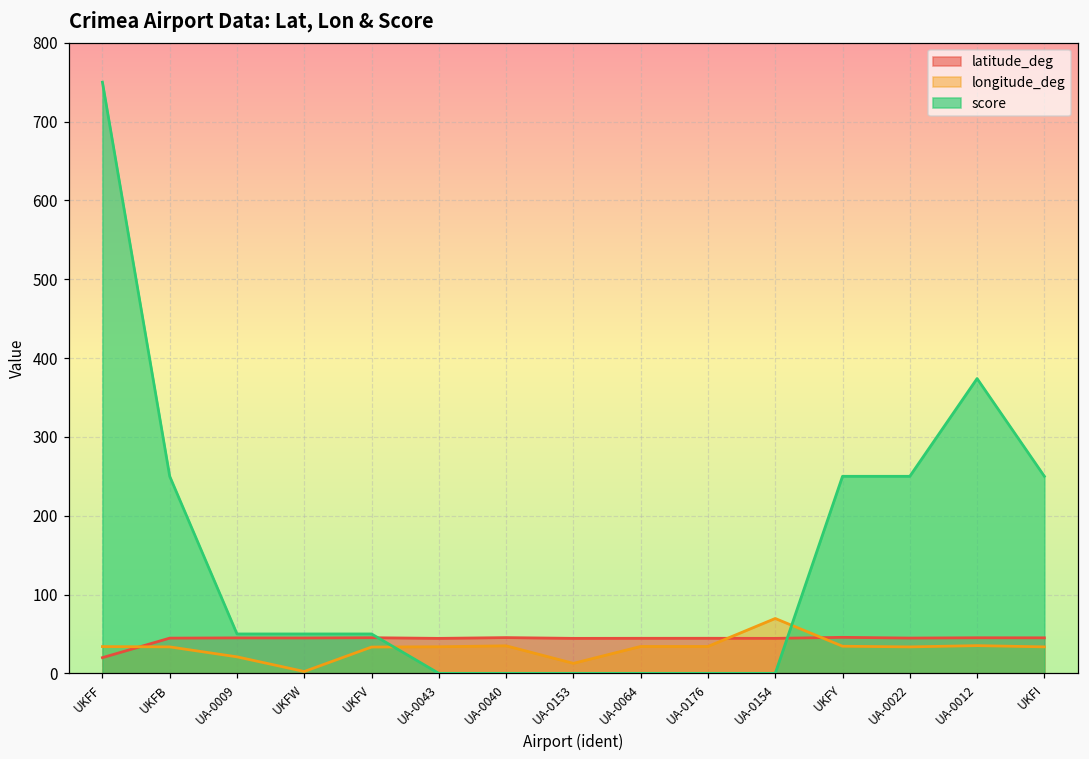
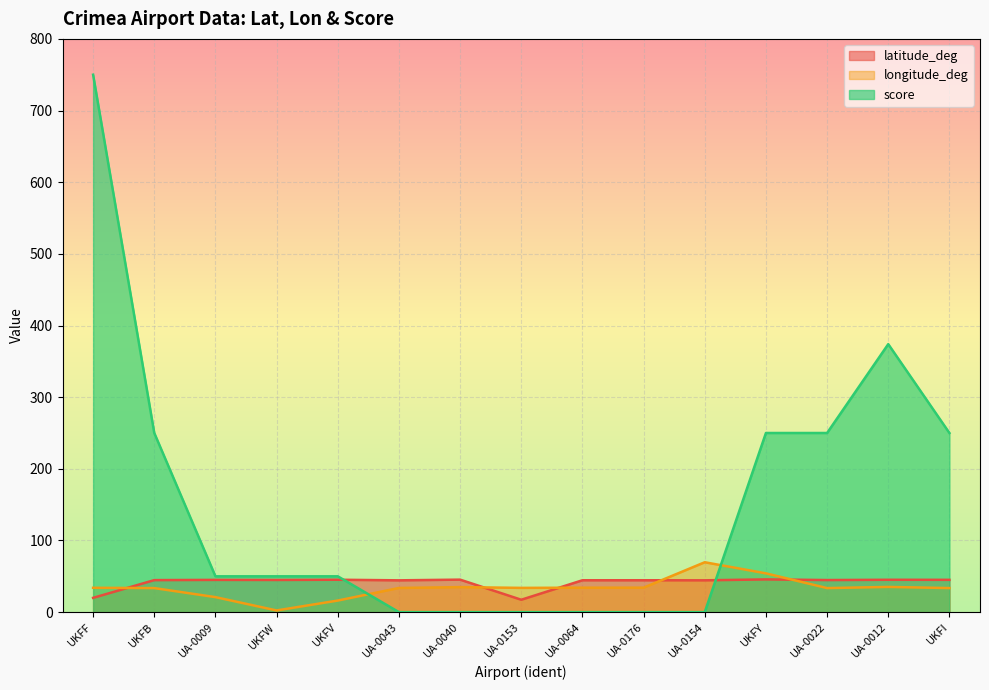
  {
    "latitude_deg": {
      "UKFF": 20,
      "UKFB": 40,
      "UA-0009": 50,
      "UKFW": 40,
      "UKFV": 50,
      "UA-0043": 40,
      "UA-0040": 50,
-     "UA-0153": 40,
+     "UA-0153": 20,
      "UA-0064": 40,
      "UA-0176": 40,
      "UA-0154": 40,
      "UKFY": 50,
      "UA-0022": 40,
      "UA-0012": 50,
      "UKFI": 50
    },
    "longitude_deg": {
      "UKFF": 30,
      "UKFB": 30,
      "UA-0009": 20,
      "UKFW": 0,
-     "UKFV": 30,
+     "UKFV": 20,
      "UA-0043": 30,
      "UA-0040": 30,
-     "UA-0153": 10,
+     "UA-0153": 30,
      "UA-0064": 30,
      "UA-0176": 30,
      "UA-0154": 70,
-     "UKFY": 30,
+     "UKFY": 50,
      "UA-0022": 30,
      "UA-0012": 40,
      "UKFI": 30
    },
    "score": {
      "UKFF": 750,
      "UKFB": 250,
      "UA-0009": 50,
      "UKFW": 50,
      "UKFV": 50,
      "UA-0043": 0,
      "UA-0040": 0,
      "UA-0153": 0,
      "UA-0064": 0,
      "UA-0176": 0,
      "UA-0154": 0,
      "UKFY": 250,
      "UA-0022": 250,
      "UA-0012": 370,
      "UKFI": 250
    }
  }
